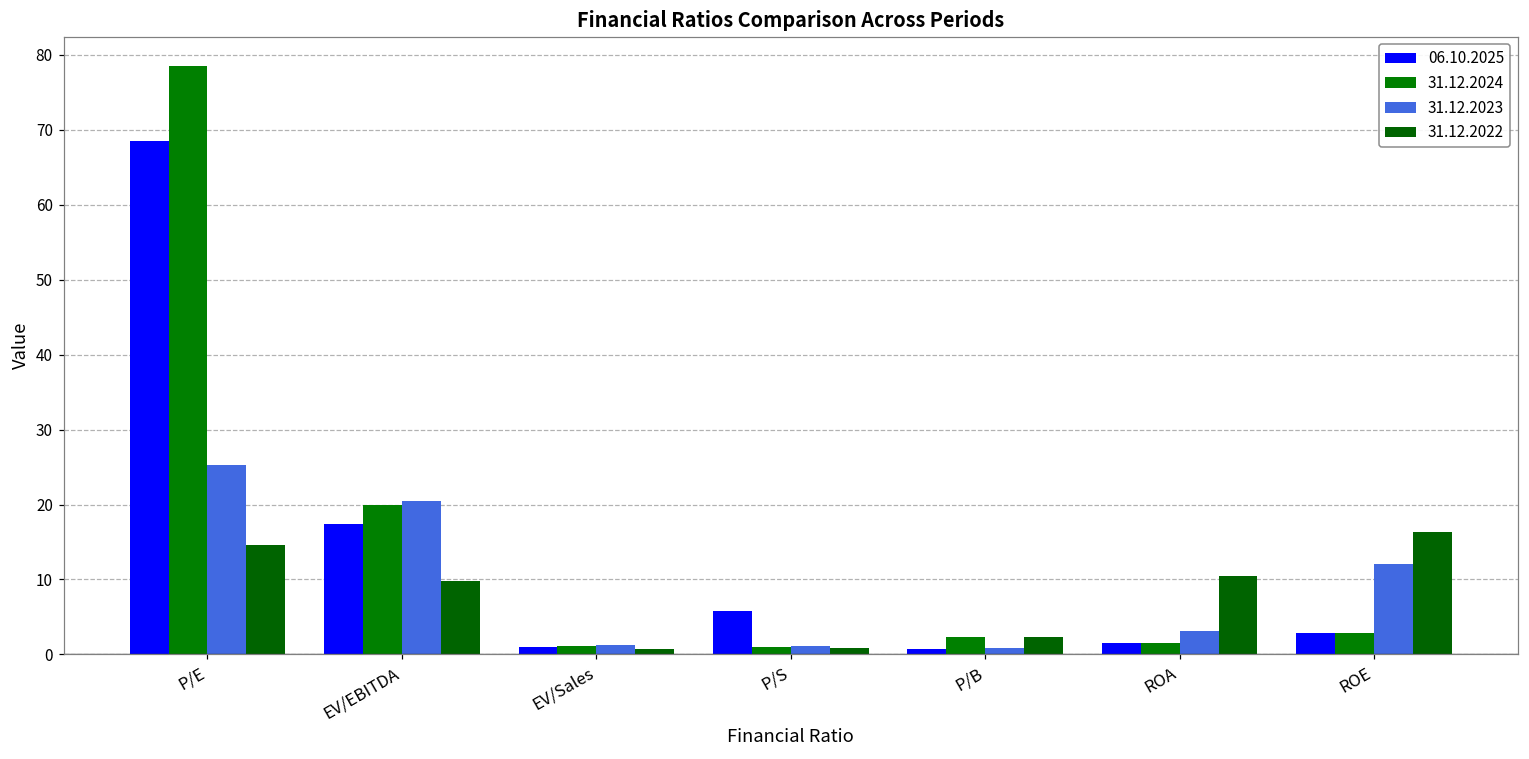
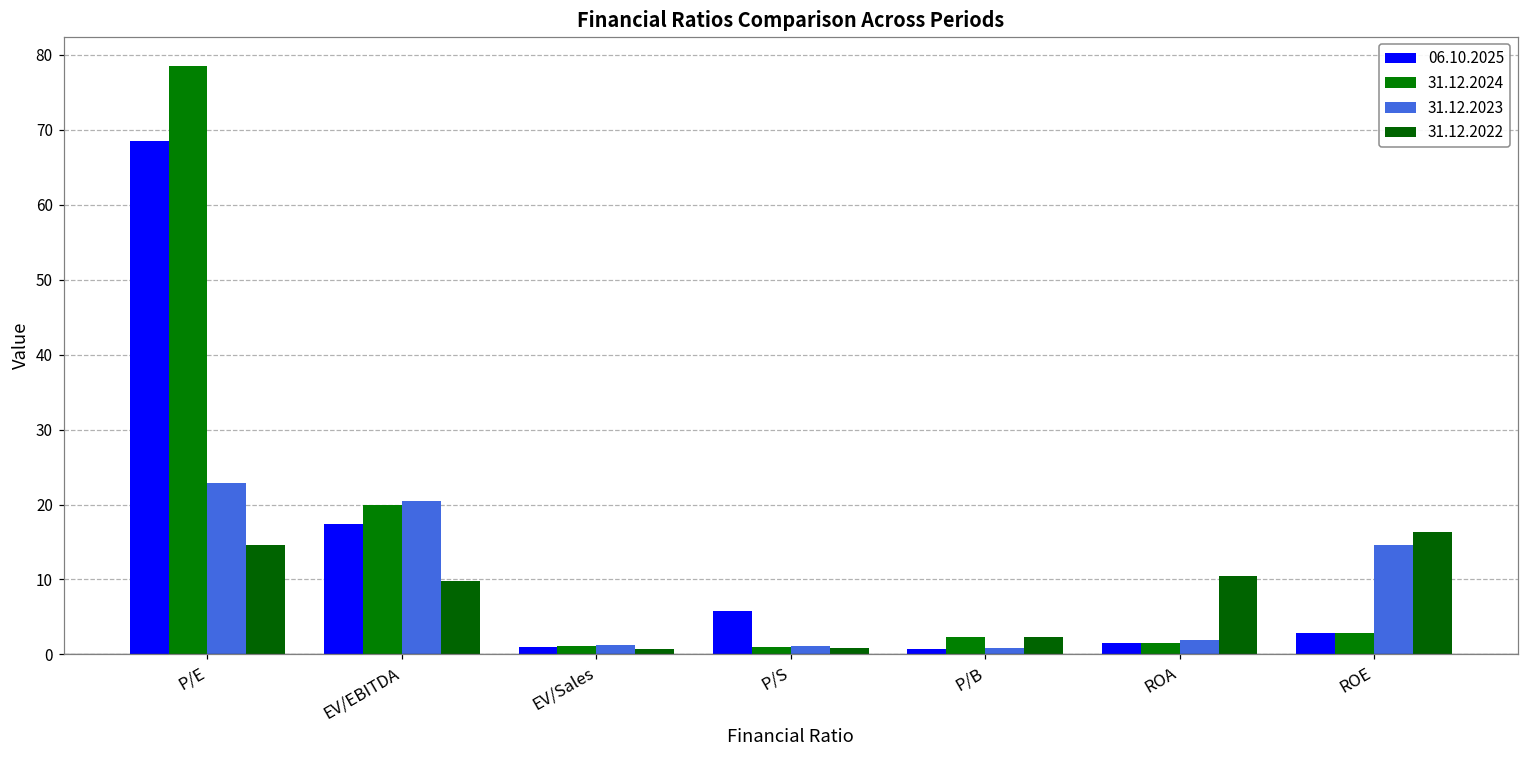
  {
    "06.10.2025": {
      "P/E": 69,
      "EV/EBITDA": 17,
      "EV/Sales": 1,
      "P/S": 6,
      "P/B": 1,
      "ROA": 2,
      "ROE": 3
    },
    "31.12.2023": {
-     "P/E": 25,
+     "P/E": 23,
      "EV/EBITDA": 20,
      "EV/Sales": 1,
      "P/S": 1,
      "P/B": 1,
-     "ROA": 3,
-     "ROE": 12
+     "ROA": 2,
+     "ROE": 15
    }
  }
